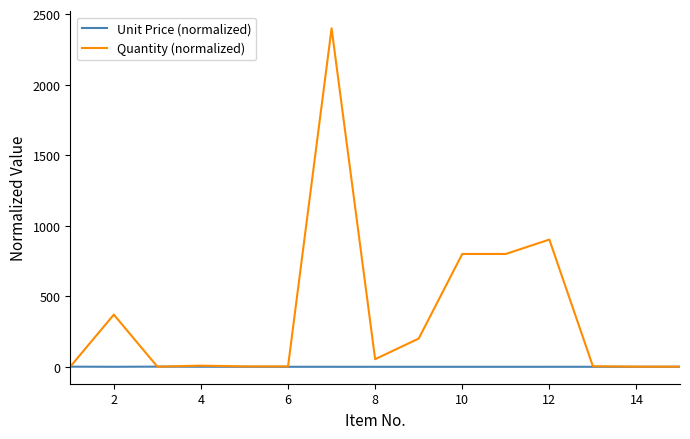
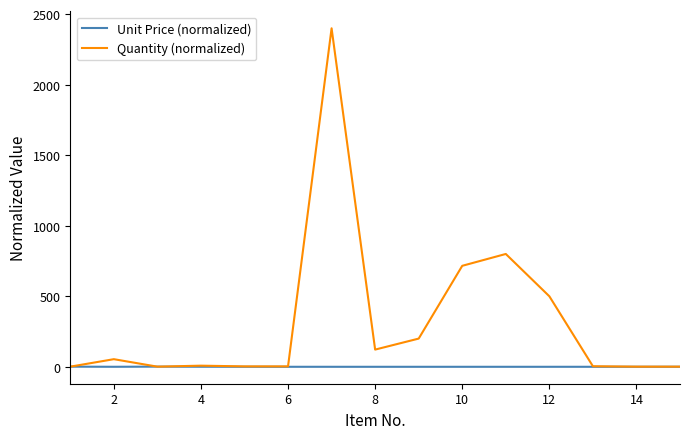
  {
    "Unit Price (normalized)": {
      "2": 0,
      "8": 0,
      "10": 0,
      "12": 0
    },
    "Quantity (normalized)": {
-     "2": 370,
-     "8": 50,
-     "10": 800,
-     "12": 900
+     "2": 50,
+     "8": 120,
+     "10": 720,
+     "12": 500
    }
  }
